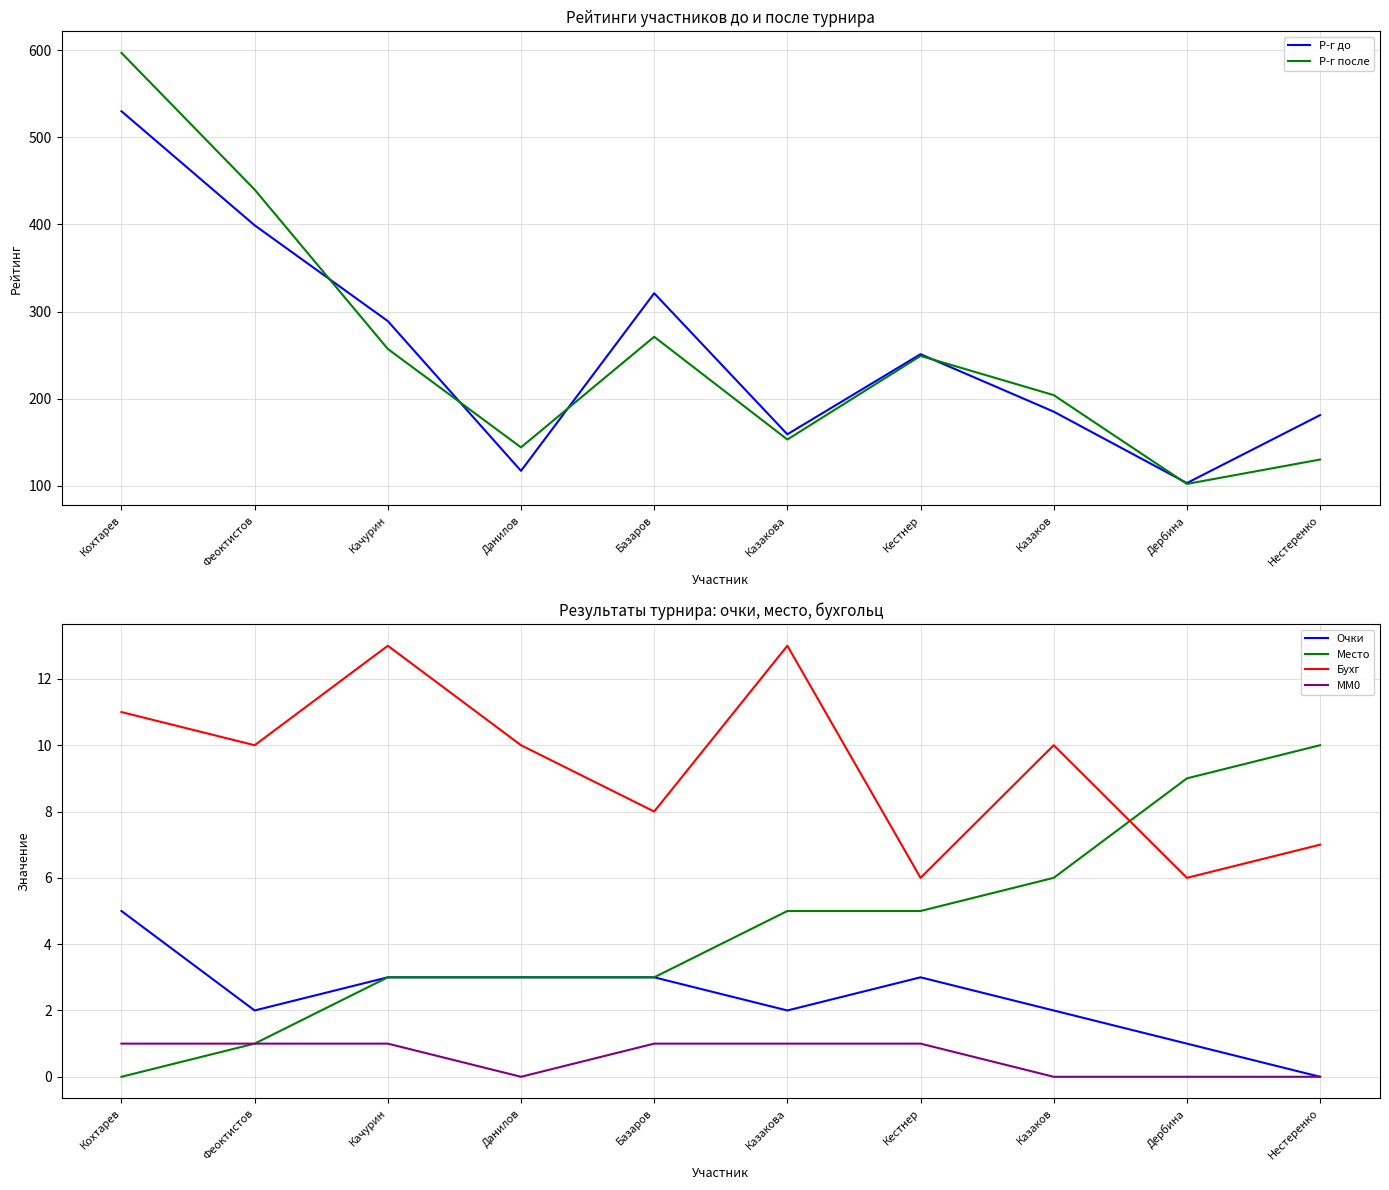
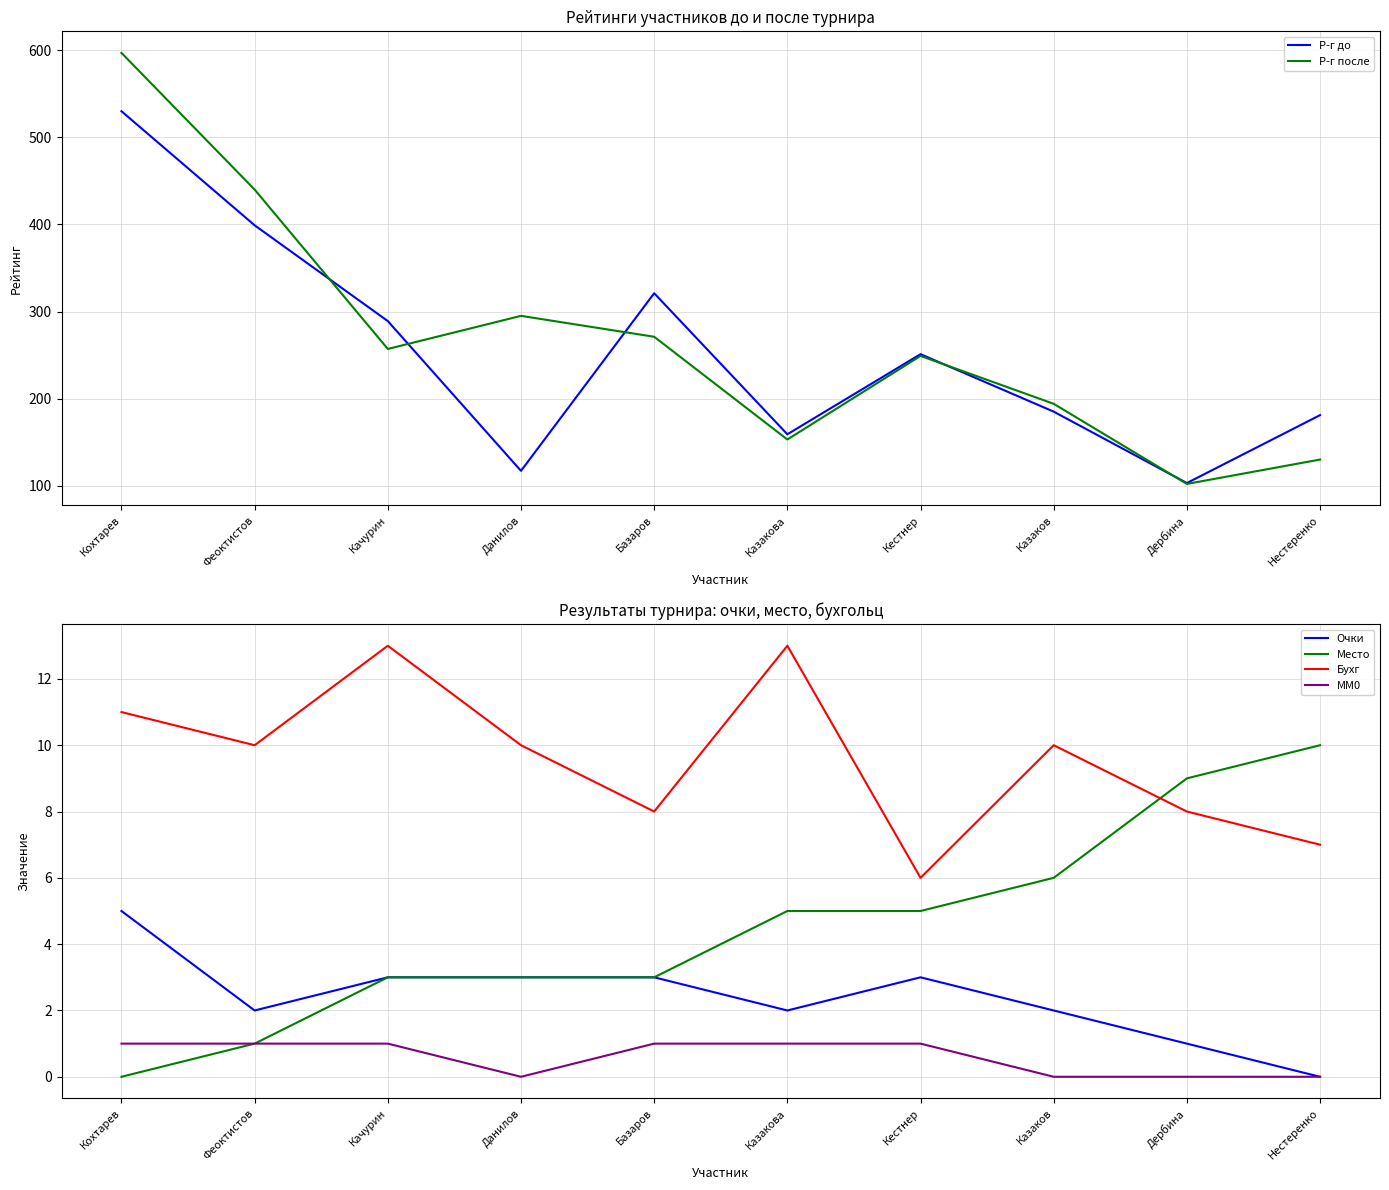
  {
    "Рейтинги участников до и после турнира": {
      "Р-г до": {
        "Кохтарев": 530,
        "Феоктистов": 400,
        "Качурин": 290,
        "Данилов": 120,
        "Базаров": 320,
        "Казакова": 160,
        "Казаков": 190,
        "Нестеренко": 180
      },
      "Р-г после": {
        "Кохтарев": 600,
        "Феоктистов": 440,
        "Качурин": 260,
-       "Данилов": 140,
+       "Данилов": 300,
        "Базаров": 270,
        "Казакова": 150,
-       "Казаков": 200,
+       "Казаков": 190,
        "Нестеренко": 130
      }
    },
    "Результаты турнира: очки, место, бухгольц": {
      "Очки": {
        "Кохтарев": 5,
        "Феоктистов": 2,
        "Казакова": 2,
        "Кестнер": 3,
        "Казаков": 2,
        "Дербина": 1
      },
      "Место": {
        "Кохтарев": 0,
        "Казакова": 5,
        "Кестнер": 5,
        "Казаков": 6,
        "Дербина": 9,
        "Нестеренко": 10
      },
      "Бухг": {
        "Кохтарев": 11,
        "Феоктистов": 10,
        "Качурин": 13,
        "Данилов": 10,
        "Базаров": 8,
        "Казакова": 13,
        "Кестнер": 6,
        "Казаков": 10,
-       "Дербина": 6,
+       "Дербина": 8,
        "Нестеренко": 7
      },
      "MM0": {
        "Кохтарев": 1,
        "Качурин": 1,
        "Данилов": 0,
        "Базаров": 1,
        "Казакова": 1,
        "Кестнер": 1,
        "Казаков": 0,
        "Дербина": 0
      }
    }
  }
